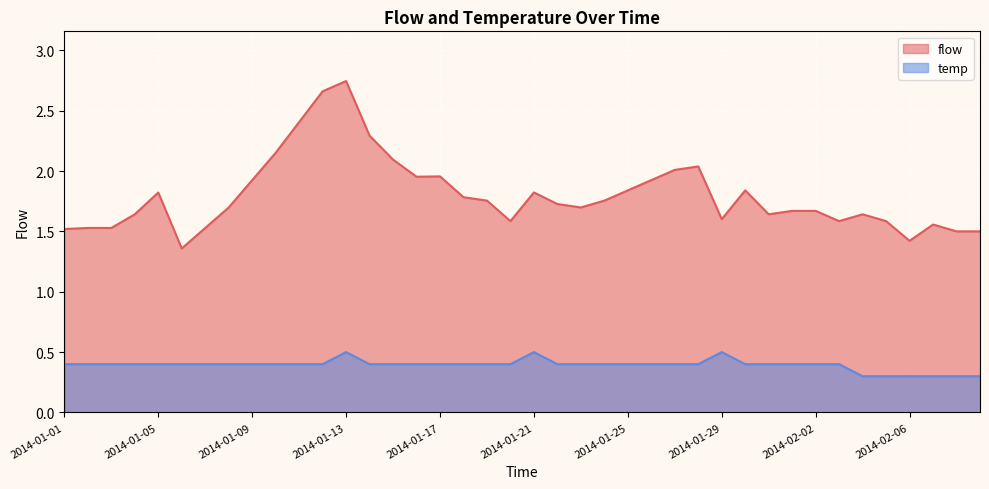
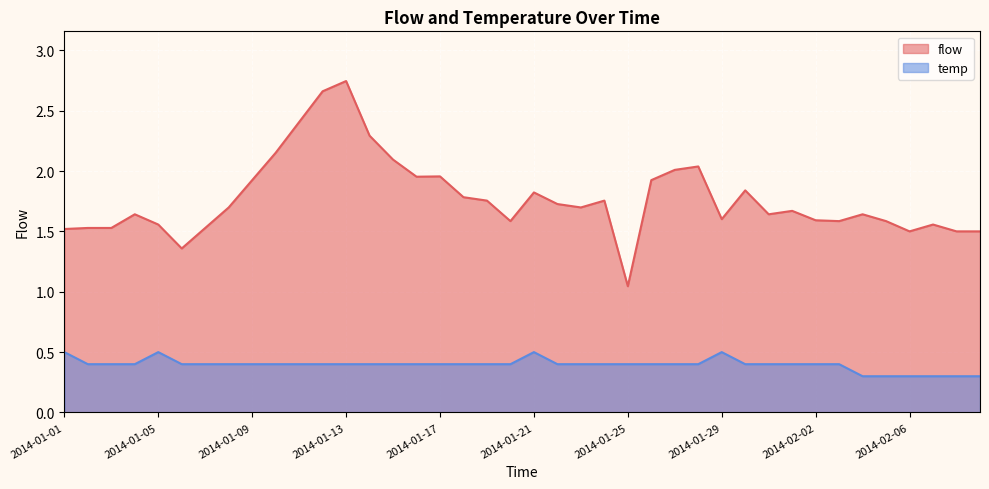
  {
    "flow": {
      "2014-01-01": 1.52,
-     "2014-01-05": 1.82,
+     "2014-01-05": 1.56,
      "2014-01-09": 1.93,
      "2014-01-13": 2.75,
      "2014-01-17": 1.96,
      "2014-01-21": 1.82,
-     "2014-01-25": 1.84,
+     "2014-01-25": 1.05,
      "2014-01-29": 1.60,
-     "2014-02-02": 1.67,
-     "2014-02-06": 1.42
+     "2014-02-02": 1.59,
+     "2014-02-06": 1.50
    },
    "temp": {
-     "2014-01-01": 0.4,
-     "2014-01-05": 0.4,
+     "2014-01-01": 0.5,
+     "2014-01-05": 0.5,
      "2014-01-09": 0.4,
-     "2014-01-13": 0.5,
+     "2014-01-13": 0.4,
      "2014-01-17": 0.4,
      "2014-01-21": 0.5,
      "2014-01-25": 0.4,
      "2014-01-29": 0.5,
      "2014-02-02": 0.4,
      "2014-02-06": 0.3
    }
  }
